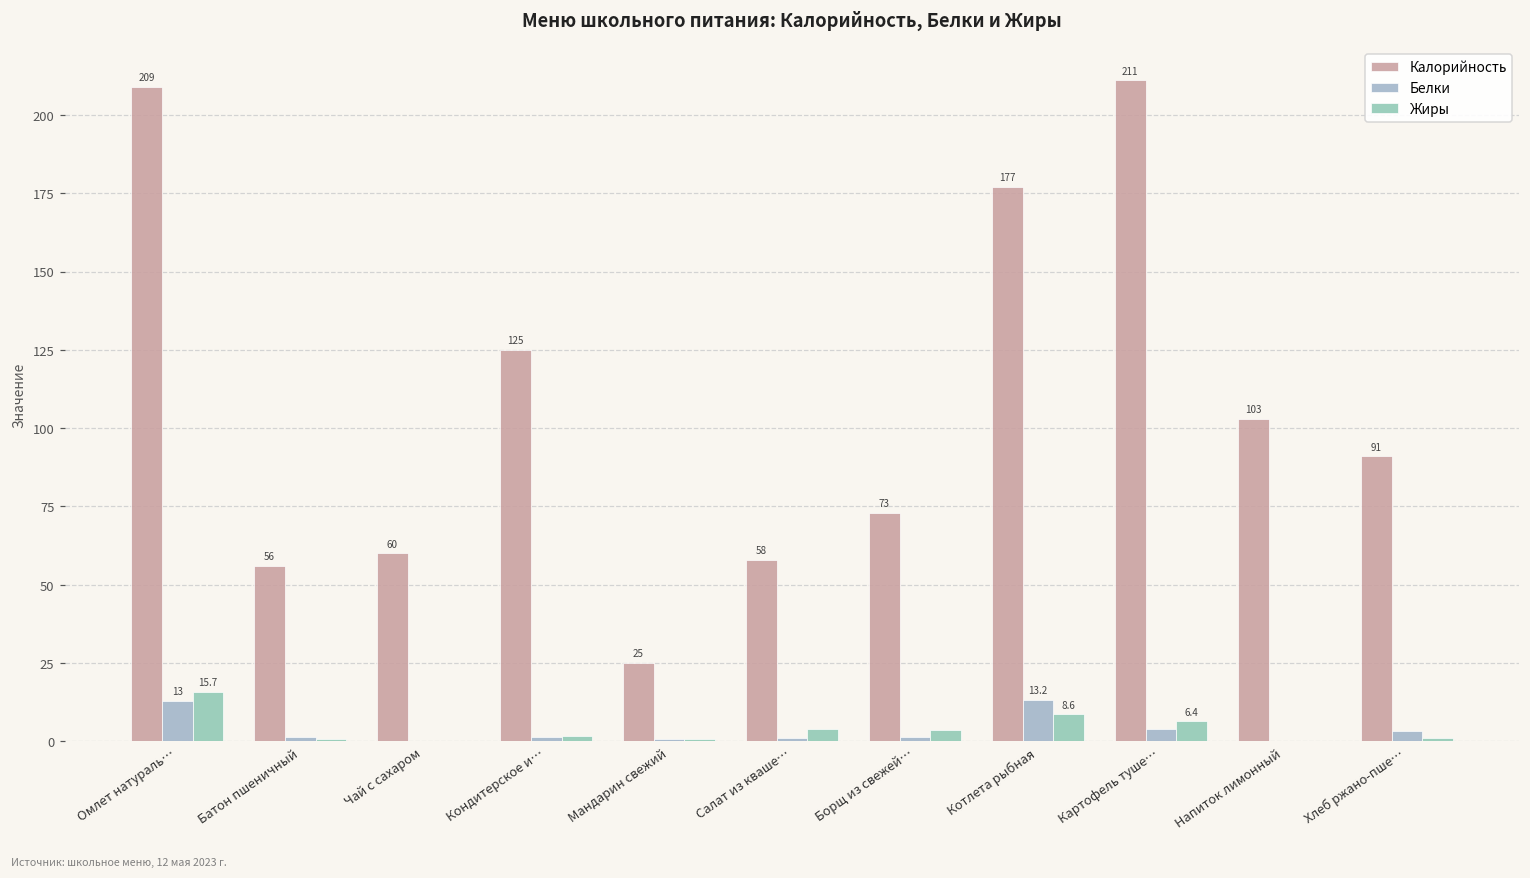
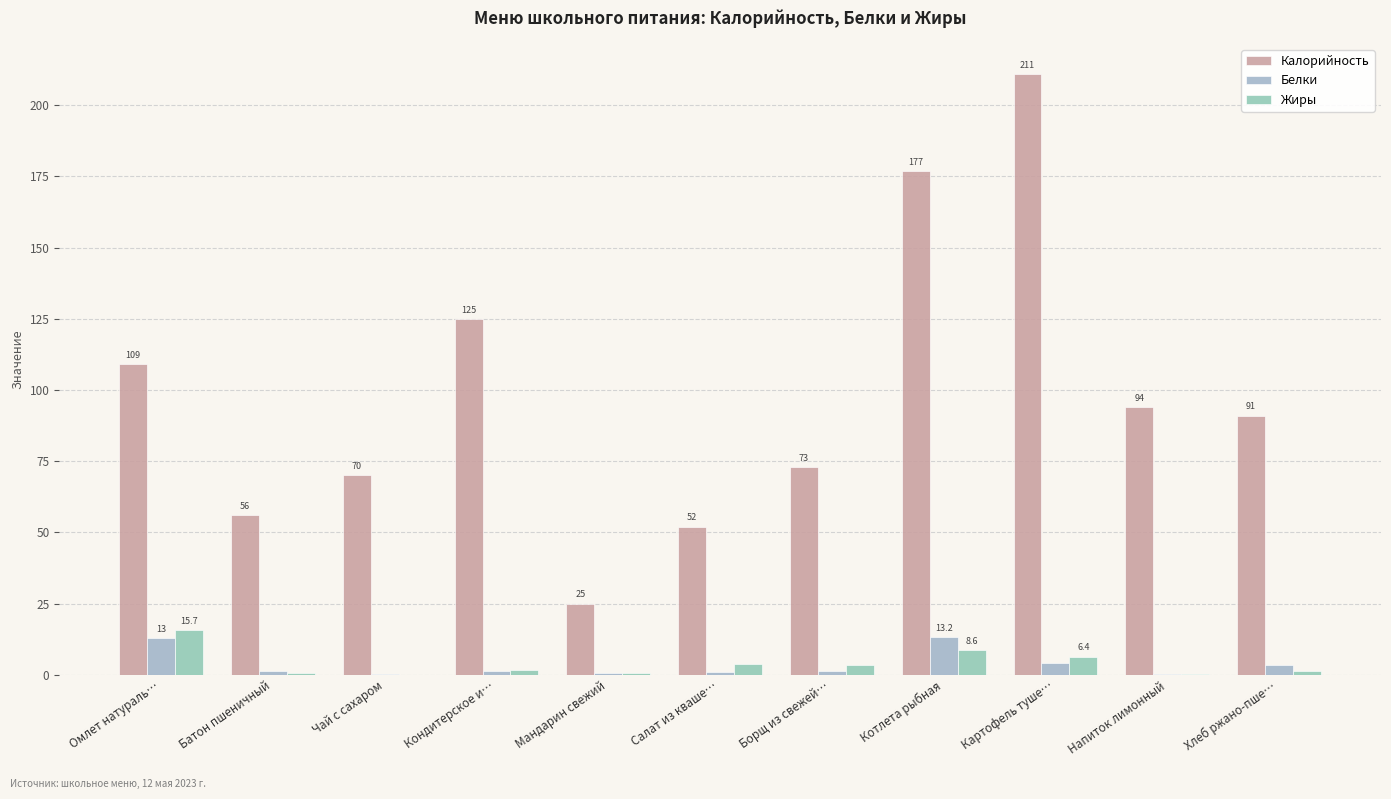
  {
    "Калорийность": {
-     "Омлет натураль…": 209,
+     "Омлет натураль…": 109,
      "Батон пшеничный": 56,
-     "Чай с сахаром": 60,
+     "Чай с сахаром": 70,
      "Кондитерское и…": 125,
      "Мандарин свежий": 25,
-     "Салат из кваше…": 58,
+     "Салат из кваше…": 52,
      "Борщ из свежей…": 73,
      "Котлета рыбная": 177,
      "Картофель туше…": 211,
-     "Напиток лимонный": 103,
+     "Напиток лимонный": 94,
      "Хлеб ржано-пше…": 91
    }
  }
